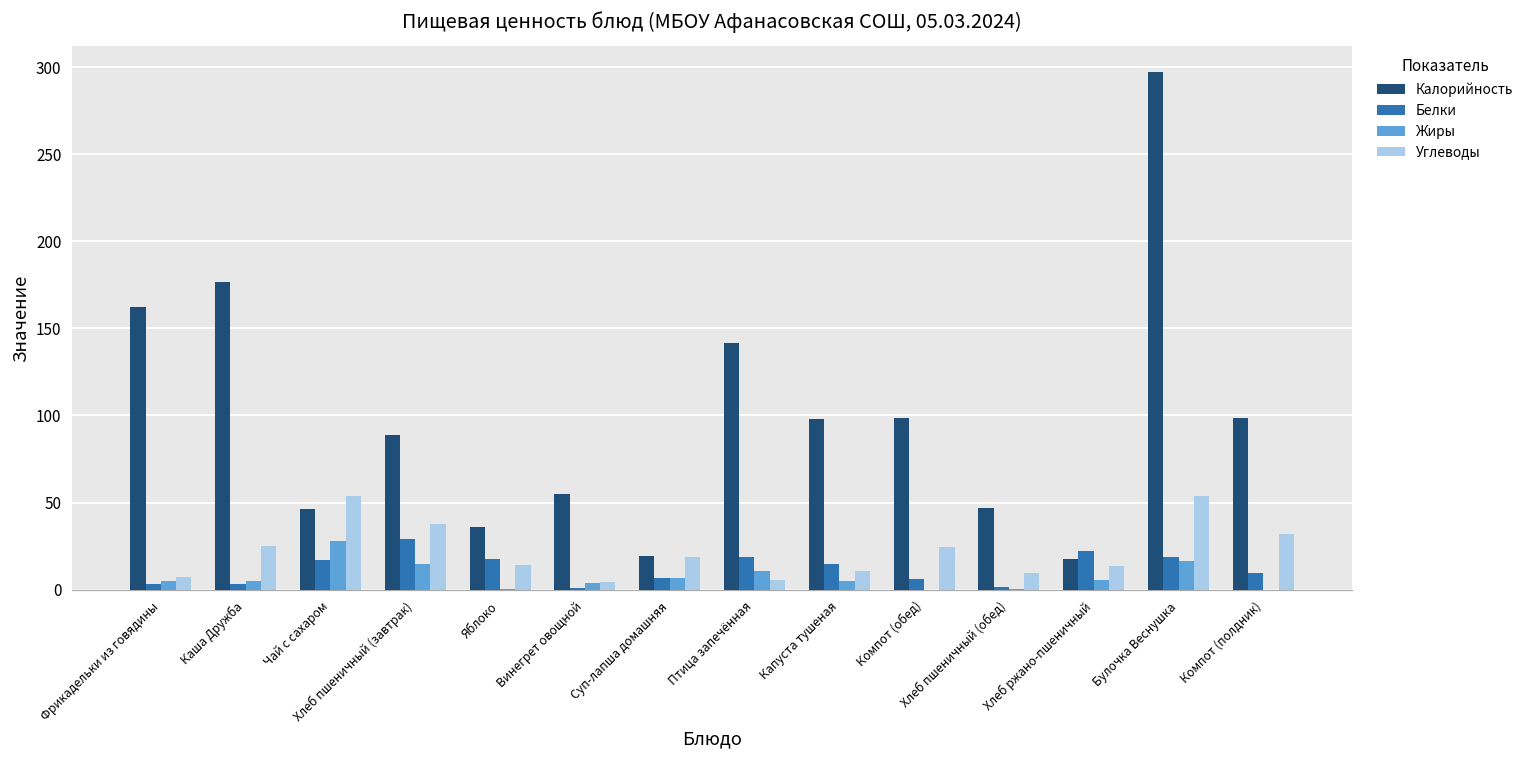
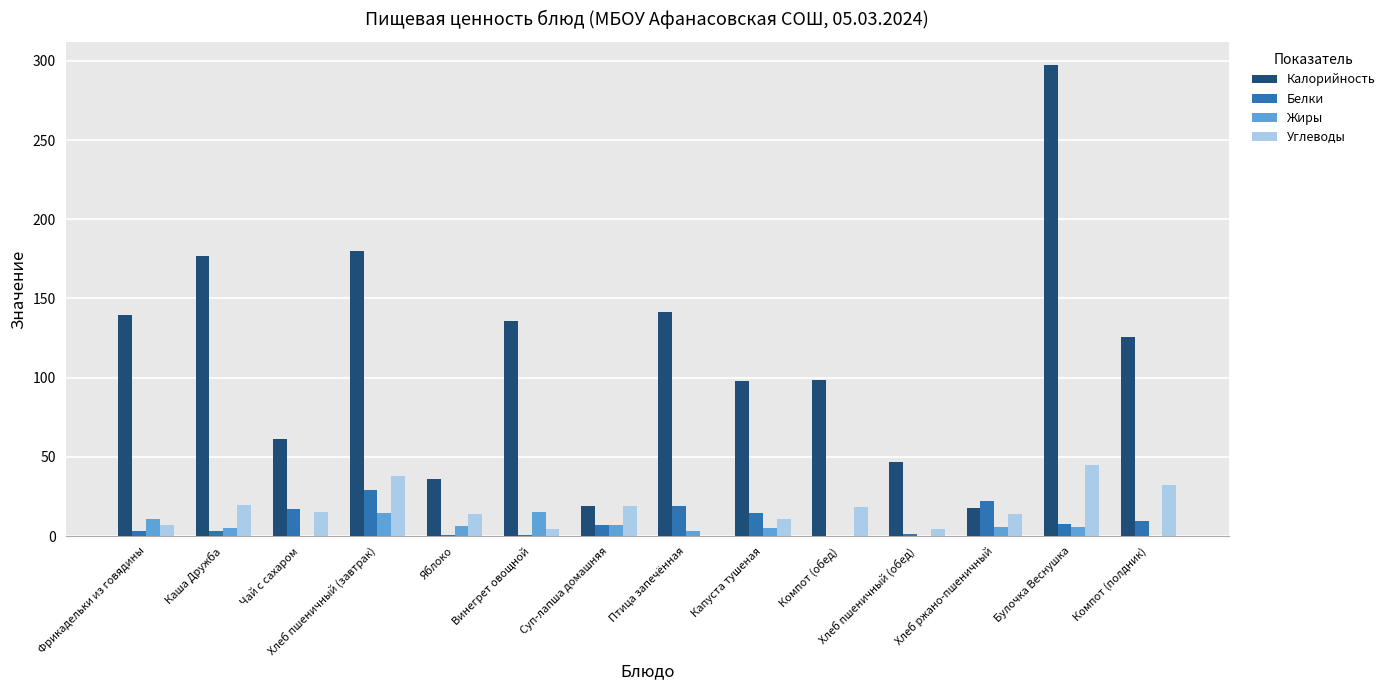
  {
    "Калорийность": {
-     "Фрикадельки из говядины": 162,
+     "Фрикадельки из говядины": 140,
      "Каша Дружба": 177,
-     "Чай с сахаром": 47,
-     "Хлеб пшеничный (завтрак)": 89,
+     "Чай с сахаром": 61,
+     "Хлеб пшеничный (завтрак)": 180,
      "Яблоко": 36,
-     "Винегрет овощной": 55,
+     "Винегрет овощной": 136,
      "Суп-лапша домашняя": 19,
      "Птица запечённая": 141,
      "Капуста тушеная": 98,
      "Компот (обед)": 99,
      "Хлеб пшеничный (обед)": 47,
      "Хлеб ржано-пшеничный": 18,
      "Булочка Веснушка": 297,
-     "Компот (полдник)": 99
+     "Компот (полдник)": 126
    },
    "Белки": {
      "Фрикадельки из говядины": 3,
      "Каша Дружба": 4,
      "Чай с сахаром": 17,
      "Хлеб пшеничный (завтрак)": 29,
-     "Яблоко": 18,
+     "Яблоко": 1,
      "Суп-лапша домашняя": 7,
      "Птица запечённая": 19,
      "Капуста тушеная": 14,
-     "Компот (обед)": 6,
+     "Компот (обед)": 0,
      "Хлеб ржано-пшеничный": 22,
-     "Булочка Веснушка": 19,
+     "Булочка Веснушка": 8,
      "Компот (полдник)": 10
    },
    "Жиры": {
-     "Фрикадельки из говядины": 5,
+     "Фрикадельки из говядины": 11,
      "Каша Дружба": 5,
-     "Чай с сахаром": 28,
+     "Чай с сахаром": 0,
      "Хлеб пшеничный (завтрак)": 15,
-     "Яблоко": 0,
-     "Винегрет овощной": 4,
+     "Яблоко": 6,
+     "Винегрет овощной": 15,
      "Суп-лапша домашняя": 7,
-     "Птица запечённая": 11,
+     "Птица запечённая": 3,
      "Капуста тушеная": 5,
      "Компот (обед)": 0,
      "Хлеб ржано-пшеничный": 6,
-     "Булочка Веснушка": 17,
+     "Булочка Веснушка": 6,
      "Компот (полдник)": 0
    },
    "Углеводы": {
      "Фрикадельки из говядины": 7,
-     "Каша Дружба": 25,
-     "Чай с сахаром": 54,
+     "Каша Дружба": 20,
+     "Чай с сахаром": 15,
      "Хлеб пшеничный (завтрак)": 38,
      "Яблоко": 14,
      "Винегрет овощной": 5,
      "Суп-лапша домашняя": 19,
-     "Птица запечённая": 5,
+     "Птица запечённая": 0,
      "Капуста тушеная": 11,
-     "Компот (обед)": 24,
-     "Хлеб пшеничный (обед)": 10,
+     "Компот (обед)": 18,
+     "Хлеб пшеничный (обед)": 5,
      "Хлеб ржано-пшеничный": 14,
-     "Булочка Веснушка": 54,
+     "Булочка Веснушка": 45,
      "Компот (полдник)": 32
    }
  }
